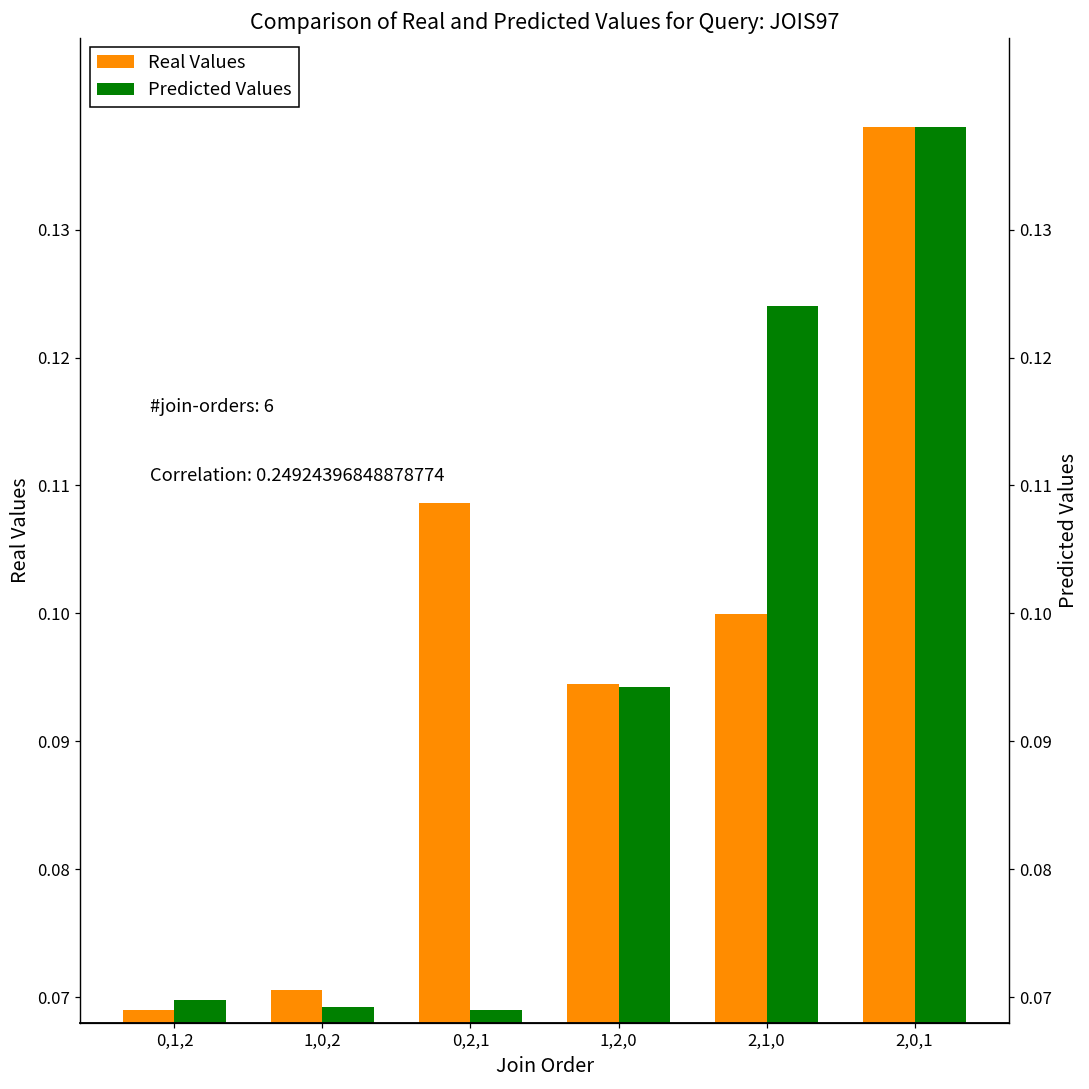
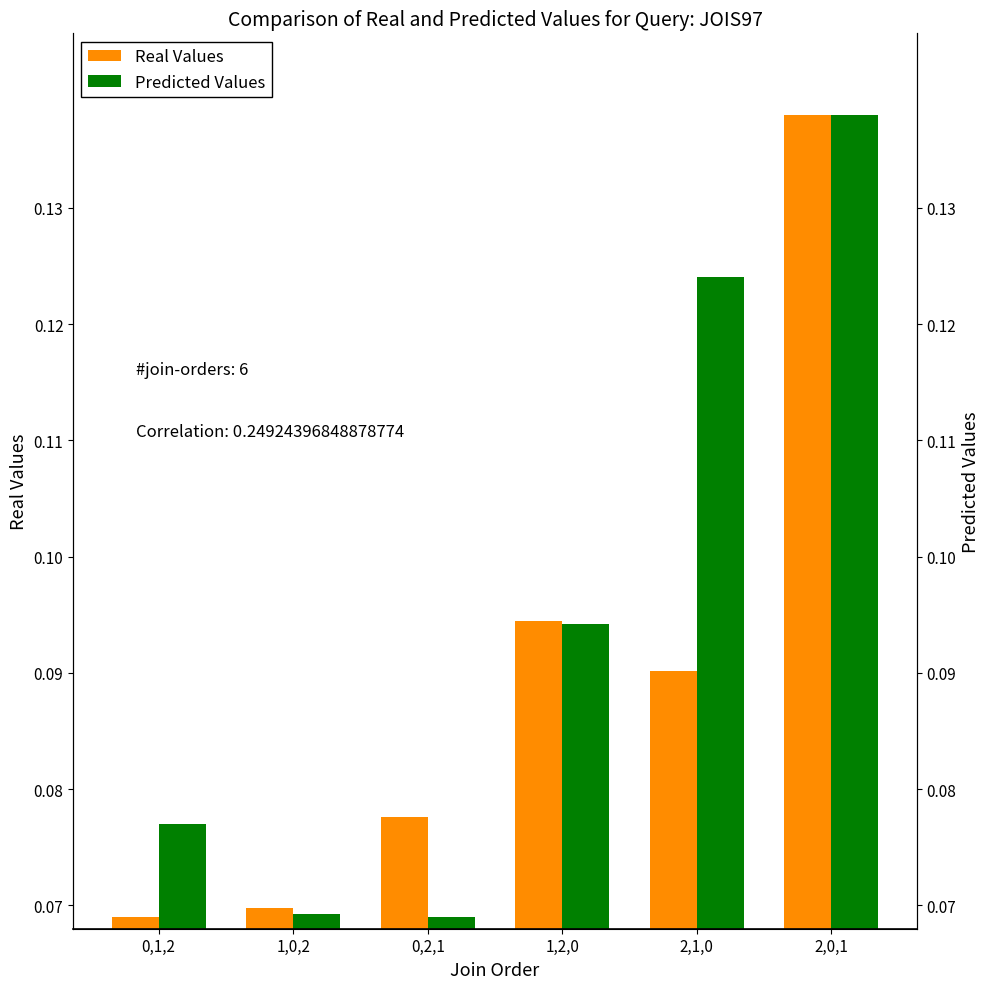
  {
    "Real Values": {
      "0,1,2": 0.0690,
-     "1,0,2": 0.0706,
-     "0,2,1": 0.1086,
+     "1,0,2": 0.0698,
+     "0,2,1": 0.0776,
      "1,2,0": 0.0945,
-     "2,1,0": 0.1000,
+     "2,1,0": 0.0902,
      "2,0,1": 0.1380
    },
    "Predicted Values": {
-     "0,1,2": 0.0698,
+     "0,1,2": 0.0770,
      "1,0,2": 0.0693,
      "0,2,1": 0.0690,
      "1,2,0": 0.0942,
      "2,1,0": 0.1240,
      "2,0,1": 0.1380
    }
  }
